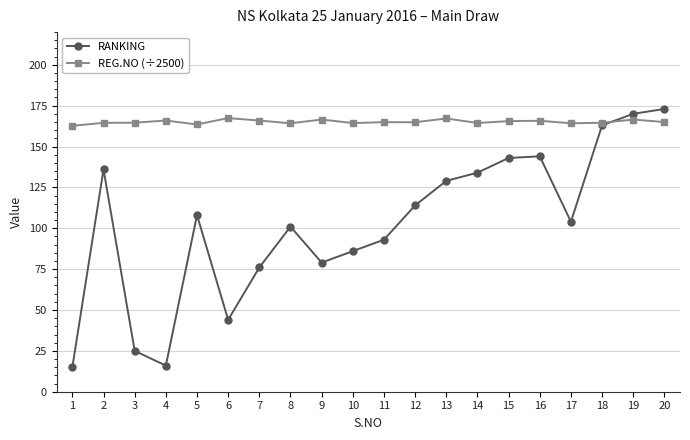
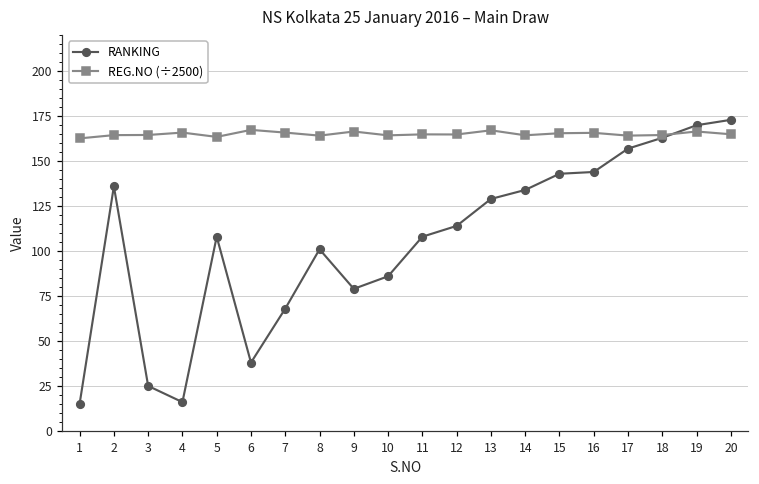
  {
    "RANKING": {
      "1": 15,
      "2": 136,
      "3": 25,
      "4": 16,
      "5": 108,
-     "6": 44,
-     "7": 76,
+     "6": 38,
+     "7": 68,
      "8": 101,
      "9": 79,
      "10": 86,
-     "11": 93,
+     "11": 108,
      "12": 114,
      "13": 129,
      "14": 134,
      "15": 143,
      "16": 144,
-     "17": 104,
+     "17": 157,
      "19": 170,
      "20": 173
    },
    "REG.NO (÷2500)": {
      "1": 163,
      "2": 164,
      "3": 165,
      "4": 166,
      "5": 164,
      "6": 167,
      "7": 166,
      "8": 164,
      "9": 167,
      "10": 164,
      "11": 165,
      "12": 165,
      "13": 167,
      "14": 164,
      "15": 166,
      "16": 166,
      "17": 164,
      "19": 167,
      "20": 165
    }
  }
